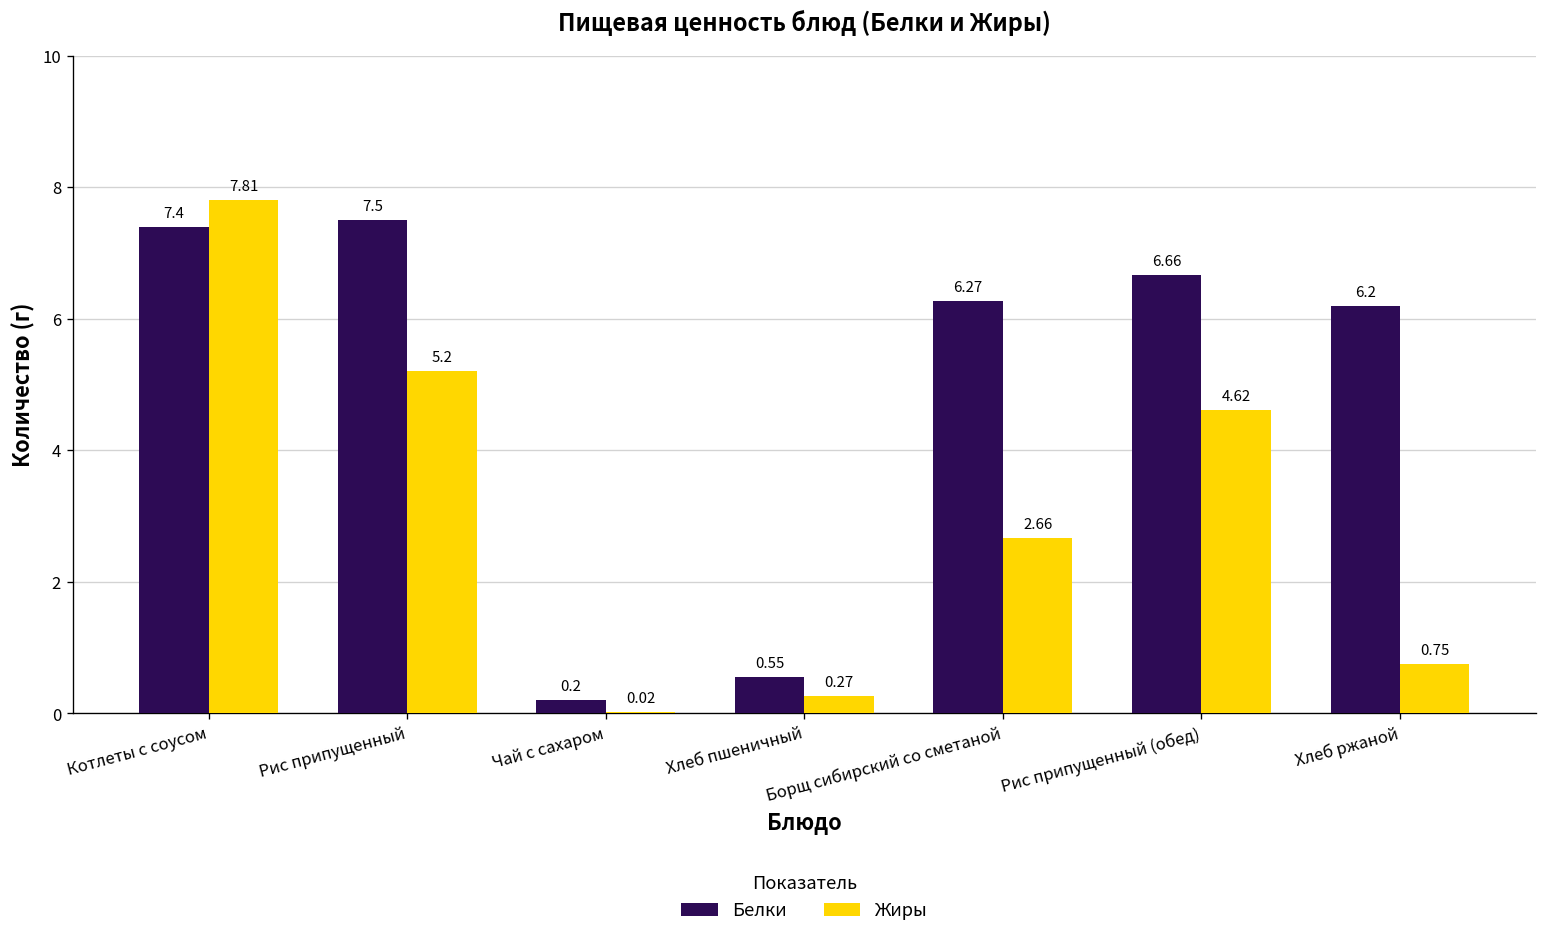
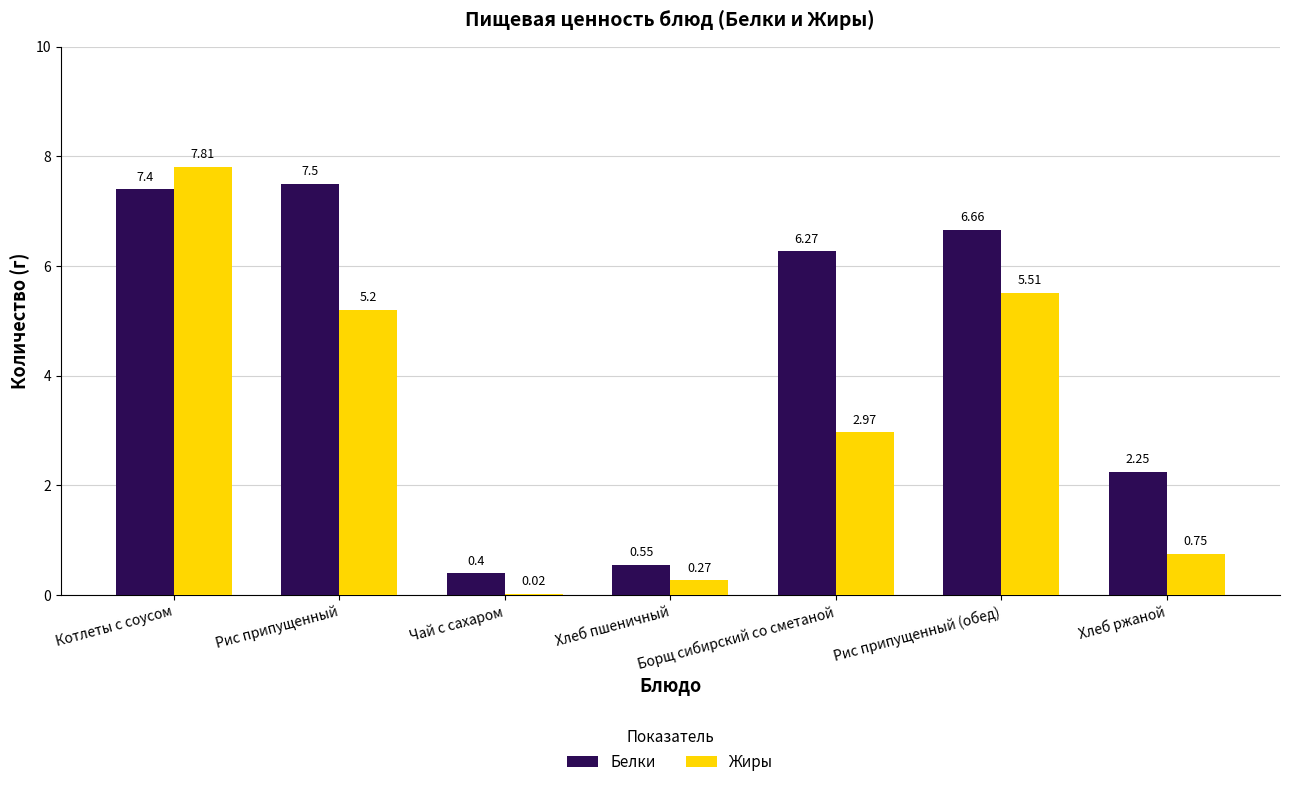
  {
    "Белки": {
      "Котлеты с соусом": 7.4,
      "Рис припущенный": 7.5,
-     "Чай с сахаром": 0.2,
+     "Чай с сахаром": 0.4,
      "Хлеб пшеничный": 0.55,
      "Борщ сибирский со сметаной": 6.27,
      "Рис припущенный (обед)": 6.66,
-     "Хлеб ржаной": 6.2
+     "Хлеб ржаной": 2.25
    },
    "Жиры": {
      "Котлеты с соусом": 7.81,
      "Рис припущенный": 5.2,
      "Чай с сахаром": 0.02,
      "Хлеб пшеничный": 0.27,
-     "Борщ сибирский со сметаной": 2.66,
-     "Рис припущенный (обед)": 4.62,
+     "Борщ сибирский со сметаной": 2.97,
+     "Рис припущенный (обед)": 5.51,
      "Хлеб ржаной": 0.75
    }
  }
